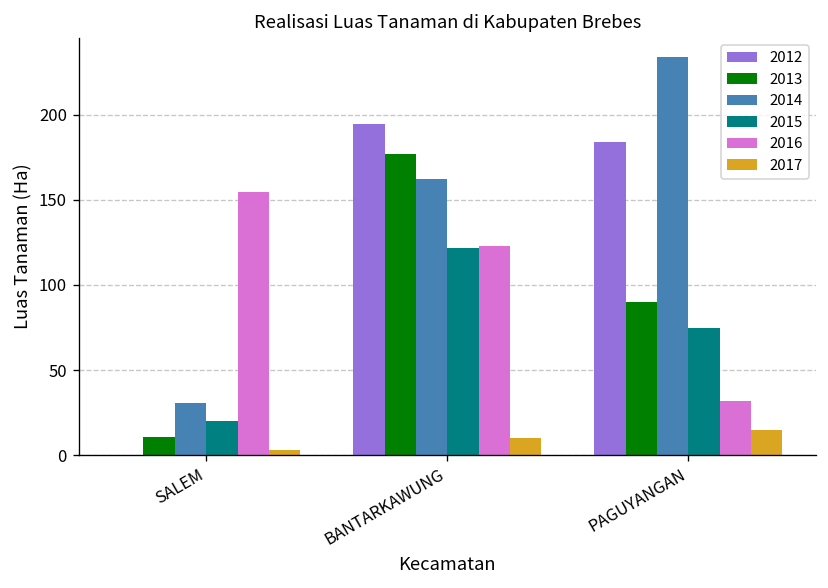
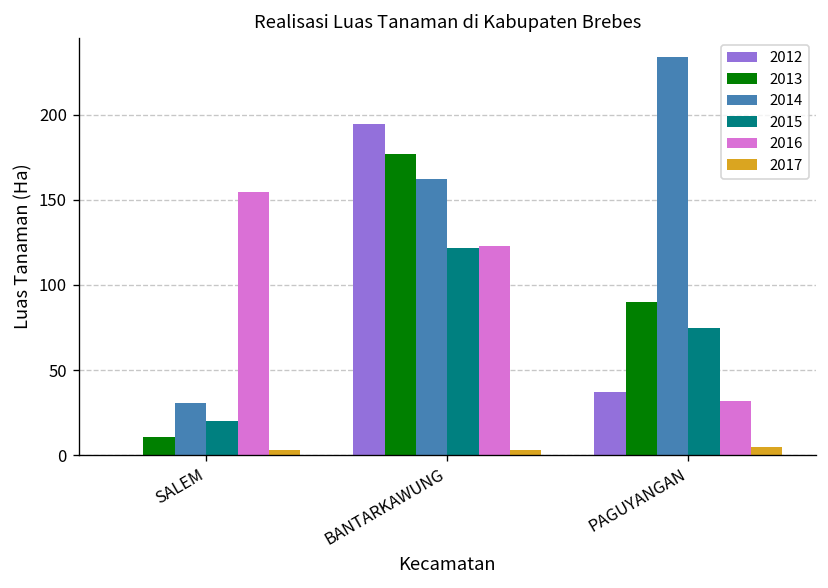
  {
    "2012": {
      "SALEM": 0,
      "BANTARKAWUNG": 195,
-     "PAGUYANGAN": 184
+     "PAGUYANGAN": 37
    },
    "2013": {
      "SALEM": 11,
      "BANTARKAWUNG": 177,
      "PAGUYANGAN": 90
    },
    "2014": {
      "SALEM": 31,
      "BANTARKAWUNG": 162,
      "PAGUYANGAN": 234
    },
    "2015": {
      "SALEM": 20,
      "BANTARKAWUNG": 122,
      "PAGUYANGAN": 75
    },
    "2016": {
      "SALEM": 154,
      "BANTARKAWUNG": 123,
      "PAGUYANGAN": 32
    },
    "2017": {
      "SALEM": 3,
-     "BANTARKAWUNG": 10,
-     "PAGUYANGAN": 15
+     "BANTARKAWUNG": 3,
+     "PAGUYANGAN": 5
    }
  }
